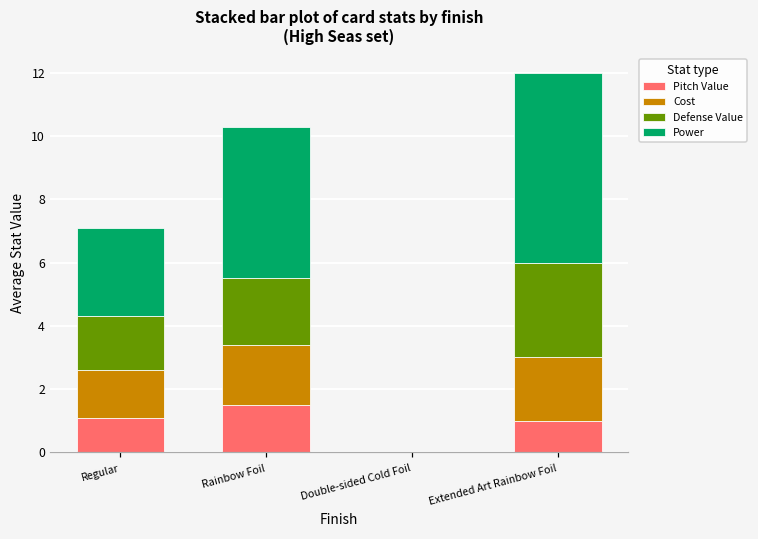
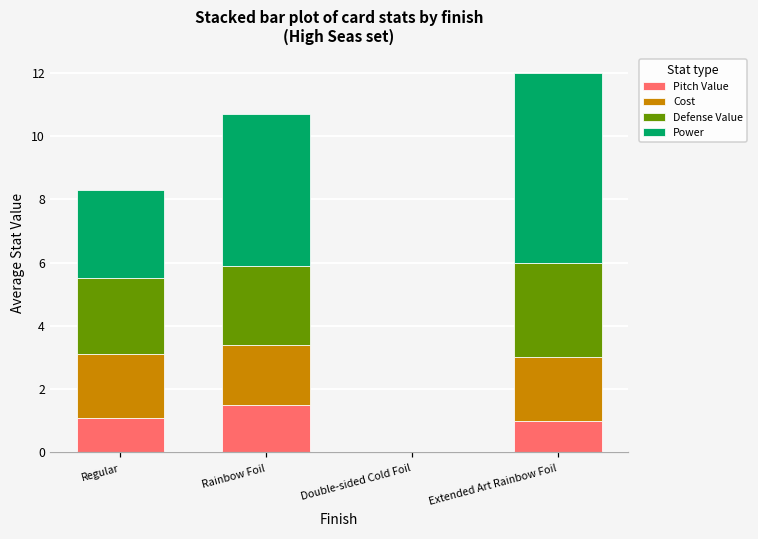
  {
    "Pitch Value": {
      "Regular": 1.1,
      "Rainbow Foil": 1.5,
      "Double-sided Cold Foil": 0.0,
      "Extended Art Rainbow Foil": 1.0
    },
    "Cost": {
-     "Regular": 1.5,
+     "Regular": 2.0,
      "Rainbow Foil": 1.9,
      "Double-sided Cold Foil": 0.0,
      "Extended Art Rainbow Foil": 2.0
    },
    "Defense Value": {
-     "Regular": 1.7,
-     "Rainbow Foil": 2.1,
+     "Regular": 2.4,
+     "Rainbow Foil": 2.5,
      "Double-sided Cold Foil": 0.0,
      "Extended Art Rainbow Foil": 3.0
    },
    "Power": {
      "Regular": 2.8,
      "Rainbow Foil": 4.8,
      "Double-sided Cold Foil": 0.0,
      "Extended Art Rainbow Foil": 6.0
    }
  }
